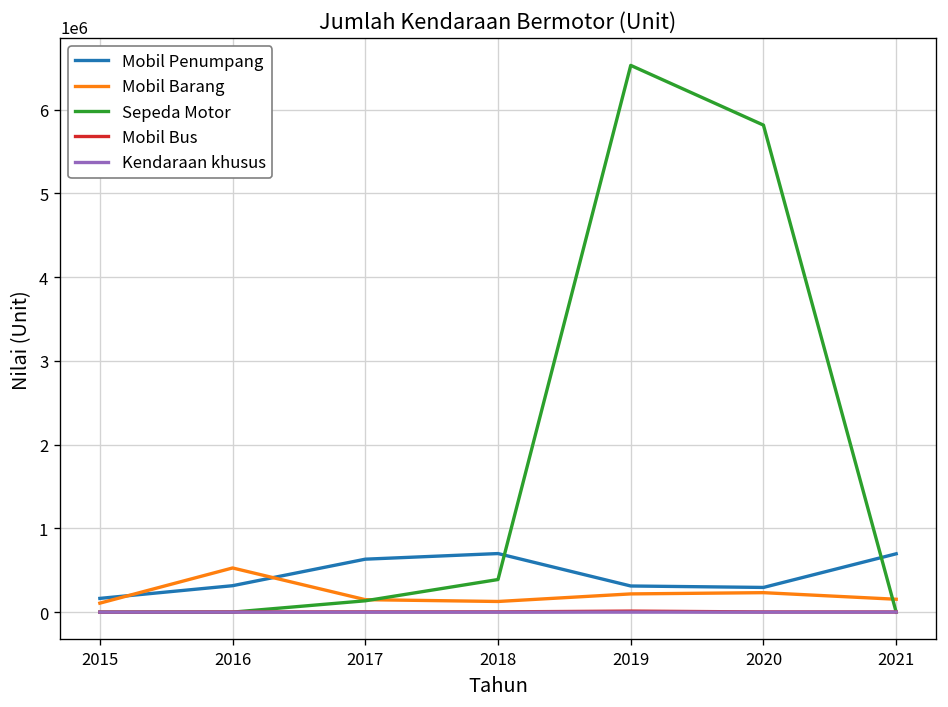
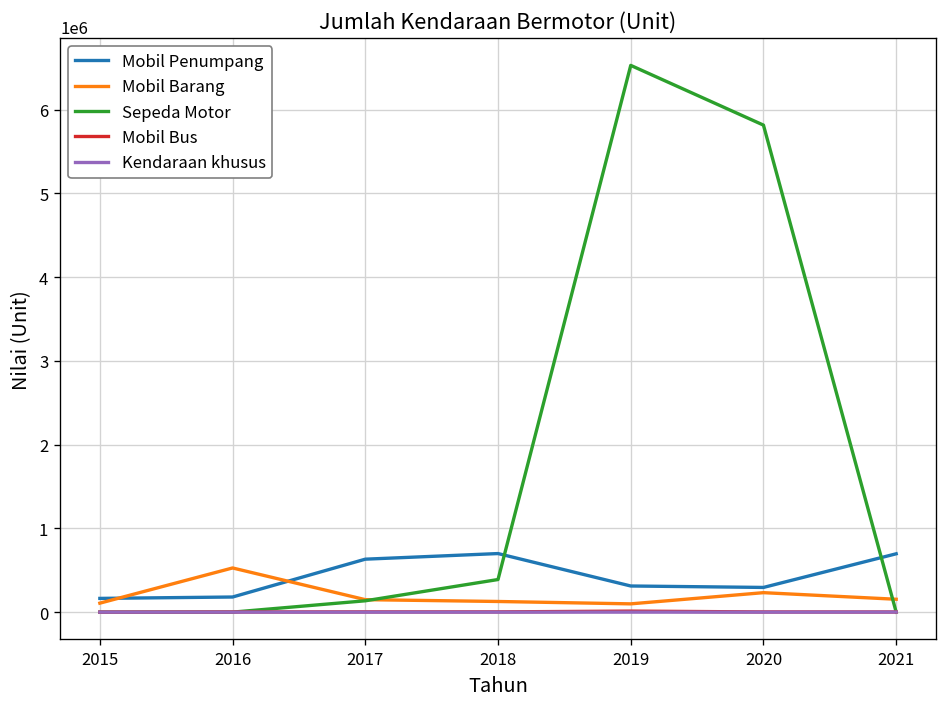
  {
    "Mobil Penumpang": {
      "2015": 200000,
-     "2016": 300000,
+     "2016": 200000,
      "2017": 600000,
      "2018": 700000,
      "2019": 300000,
      "2020": 300000,
      "2021": 700000
    },
    "Mobil Barang": {
      "2015": 100000,
      "2016": 500000,
      "2018": 100000,
-     "2019": 200000,
+     "2019": 100000,
      "2020": 200000,
      "2021": 200000
    },
    "Sepeda Motor": {
      "2018": 400000,
      "2019": 6500000,
      "2020": 5800000
    }
  }
